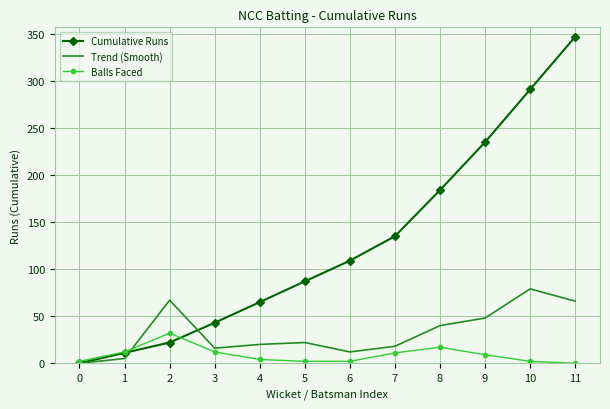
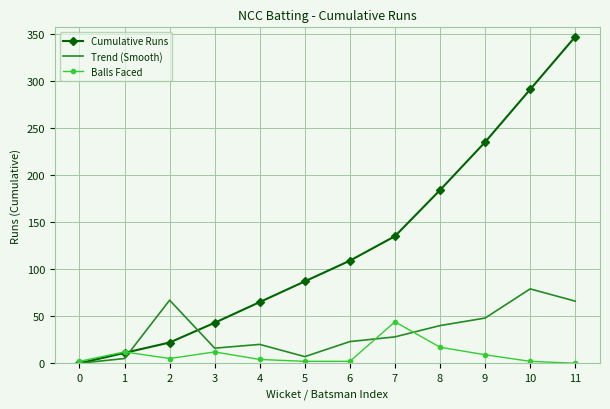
  {
    "Cumulative Runs": {
      "2": 20,
      "3": 40,
      "4": 70,
      "5": 90,
      "6": 110,
      "7": 140,
      "8": 180,
      "9": 240,
      "10": 290,
      "11": 350
    },
    "Trend (Smooth)": {
      "1": 10,
      "2": 70,
      "3": 20,
      "4": 20,
-     "5": 20,
-     "6": 10,
-     "7": 20,
+     "5": 10,
+     "6": 20,
+     "7": 30,
      "8": 40,
      "9": 50,
      "10": 80,
      "11": 70
    },
    "Balls Faced": {
-     "2": 30,
+     "2": 10,
      "3": 10,
      "4": 0,
      "5": 0,
      "6": 0,
-     "7": 10,
+     "7": 40,
      "8": 20,
      "9": 10,
      "10": 0,
      "11": 0
    }
  }
